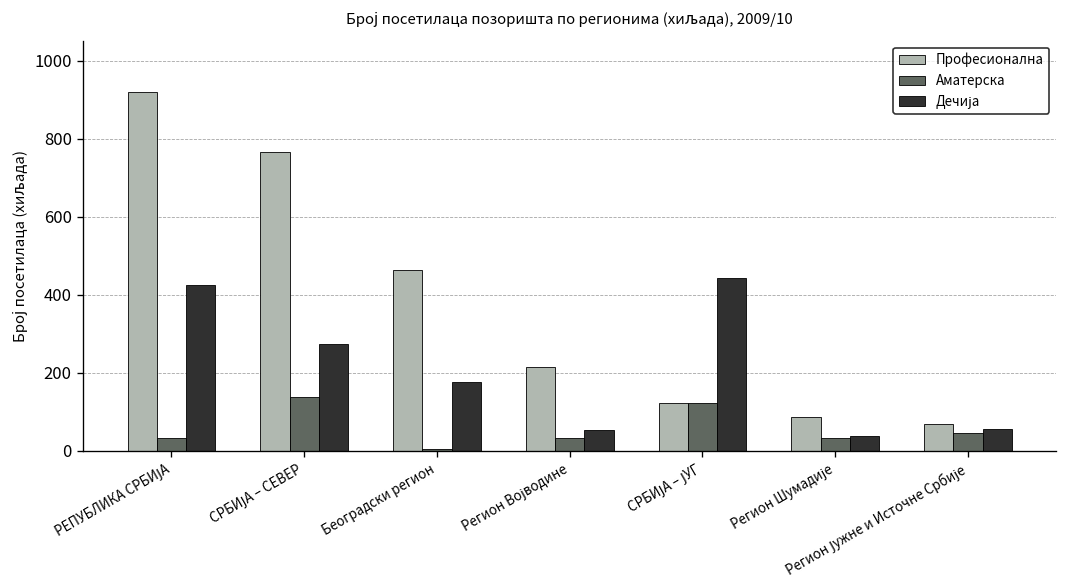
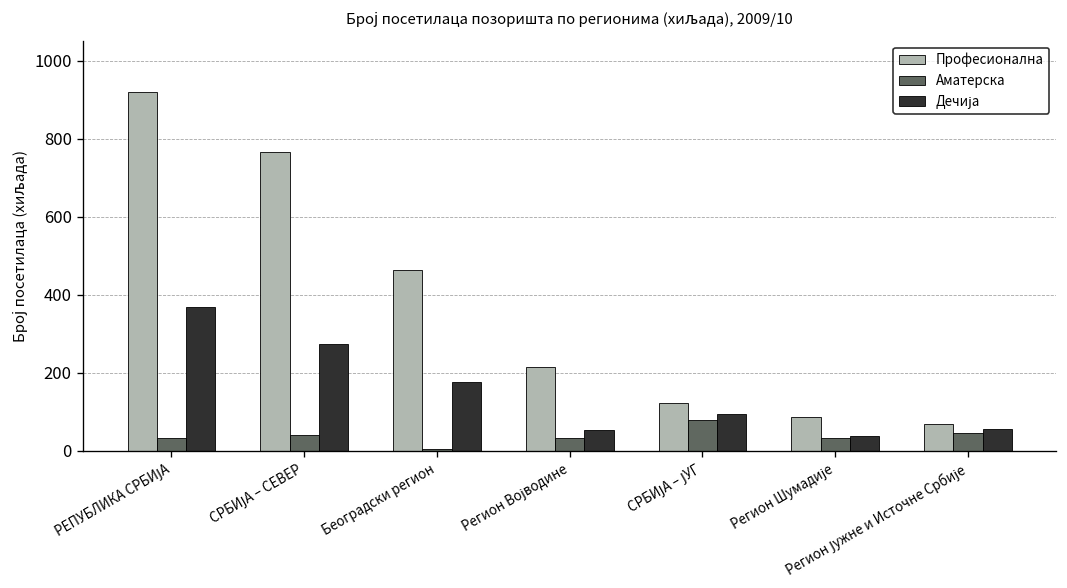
  {
    "Професионална": {
      "РЕПУБЛИКА СРБИЈА": 920,
      "СРБИЈА – СЕВЕР": 770,
      "Београдски регион": 460,
      "Регион Војводине": 210,
      "СРБИЈА – ЈУГ": 120,
      "Регион Шумадије": 90,
      "Регион Јужне и Источне Србије": 70
    },
    "Аматерска": {
      "РЕПУБЛИКА СРБИЈА": 30,
-     "СРБИЈА – СЕВЕР": 140,
+     "СРБИЈА – СЕВЕР": 40,
      "Регион Војводине": 30,
-     "СРБИЈА – ЈУГ": 120,
+     "СРБИЈА – ЈУГ": 80,
      "Регион Шумадије": 30,
      "Регион Јужне и Источне Србије": 50
    },
    "Дечија": {
-     "РЕПУБЛИКА СРБИЈА": 420,
+     "РЕПУБЛИКА СРБИЈА": 370,
      "СРБИЈА – СЕВЕР": 280,
      "Београдски регион": 180,
      "Регион Војводине": 50,
-     "СРБИЈА – ЈУГ": 440,
+     "СРБИЈА – ЈУГ": 90,
      "Регион Шумадије": 40,
      "Регион Јужне и Источне Србије": 60
    }
  }
